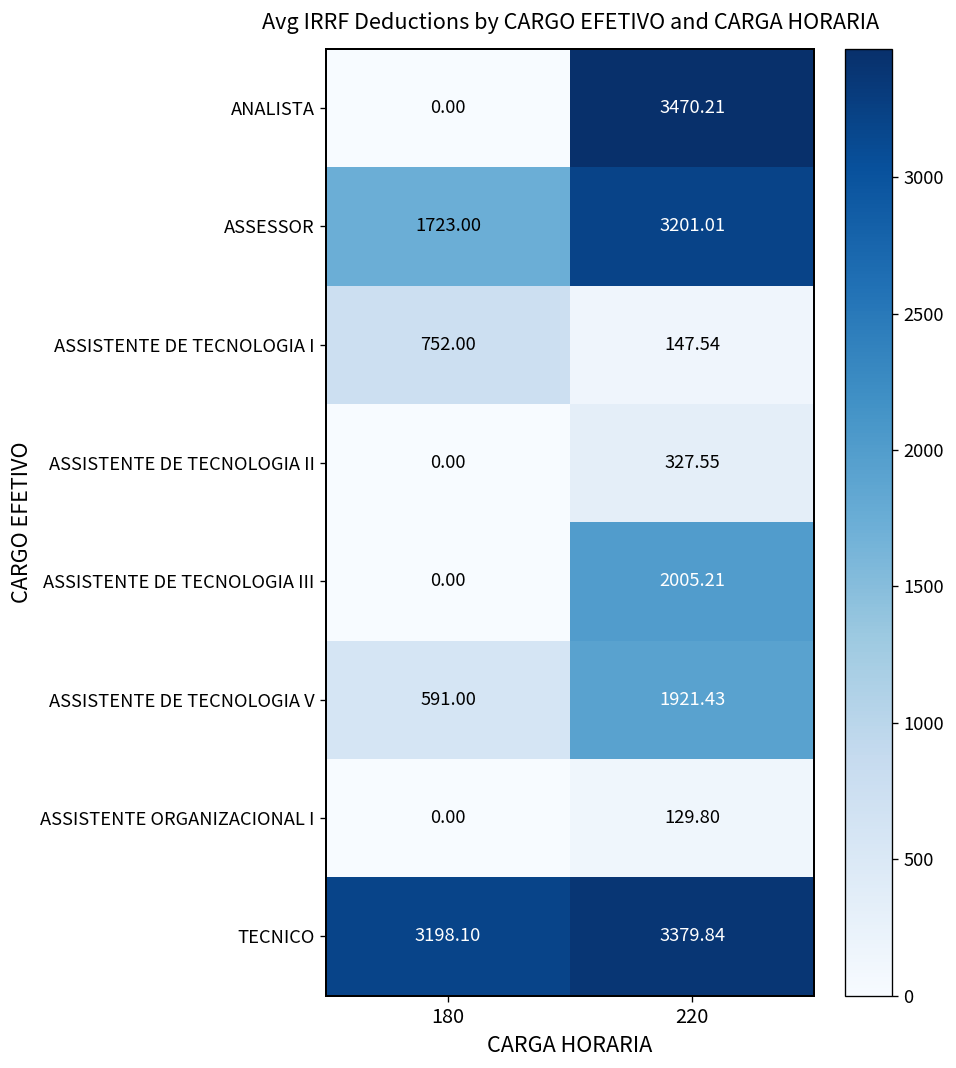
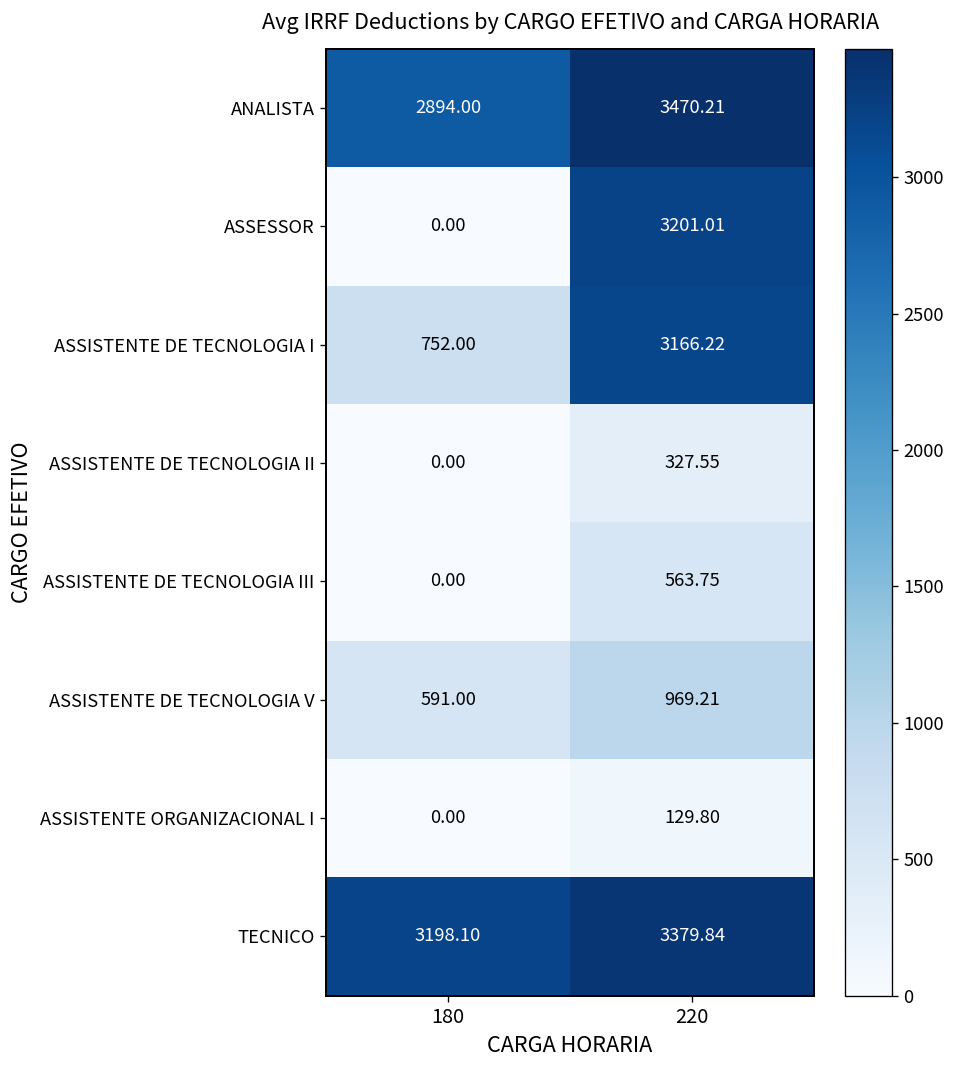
  {
    "ANALISTA": {
-     "180": 0.00,
+     "180": 2894.00,
      "220": 3470.21
    },
    "ASSESSOR": {
-     "180": 1723.00,
+     "180": 0.00,
      "220": 3201.01
    },
    "ASSISTENTE DE TECNOLOGIA I": {
      "180": 752.00,
-     "220": 147.54
+     "220": 3166.22
    },
    "ASSISTENTE DE TECNOLOGIA II": {
      "180": 0.00,
      "220": 327.55
    },
    "ASSISTENTE DE TECNOLOGIA III": {
      "180": 0.00,
-     "220": 2005.21
+     "220": 563.75
    },
    "ASSISTENTE DE TECNOLOGIA V": {
      "180": 591.00,
-     "220": 1921.43
+     "220": 969.21
    },
    "ASSISTENTE ORGANIZACIONAL I": {
      "180": 0.00,
      "220": 129.80
    },
    "TECNICO": {
      "180": 3198.10,
      "220": 3379.84
    }
  }
